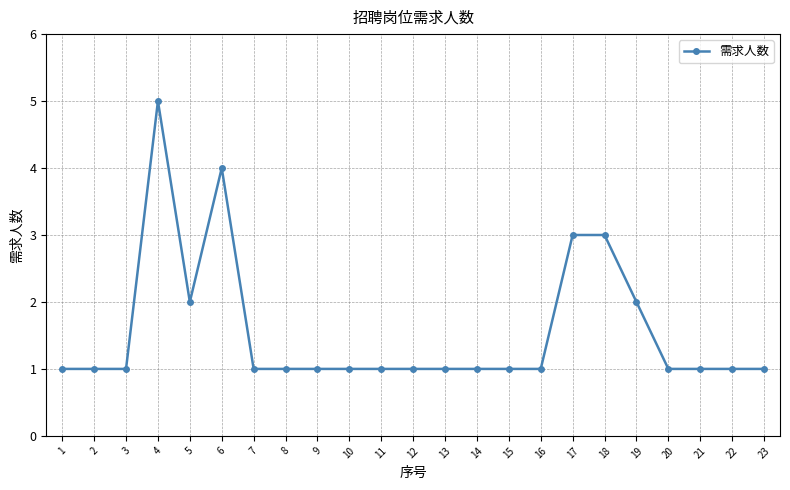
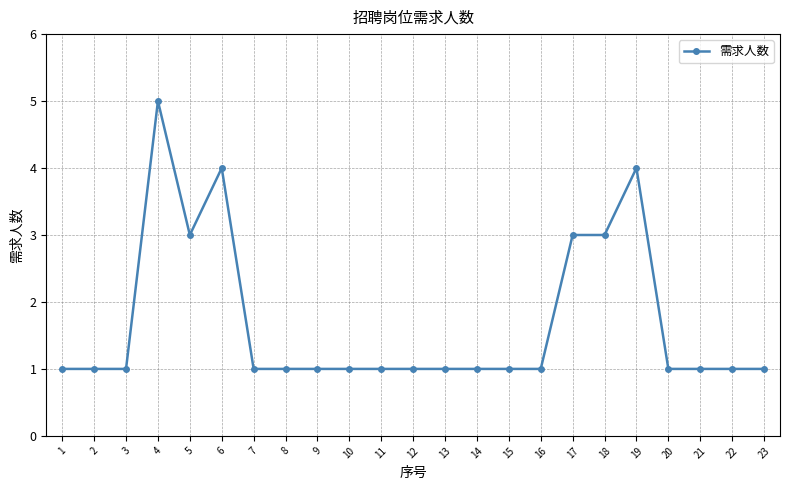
  {
    "1": 1,
    "2": 1,
    "3": 1,
    "4": 5,
-   "5": 2,
+   "5": 3,
    "6": 4,
    "7": 1,
    "8": 1,
    "9": 1,
    "10": 1,
    "11": 1,
    "12": 1,
    "13": 1,
    "14": 1,
    "15": 1,
    "16": 1,
    "17": 3,
    "18": 3,
-   "19": 2,
+   "19": 4,
    "20": 1,
    "21": 1,
    "22": 1,
    "23": 1
  }
